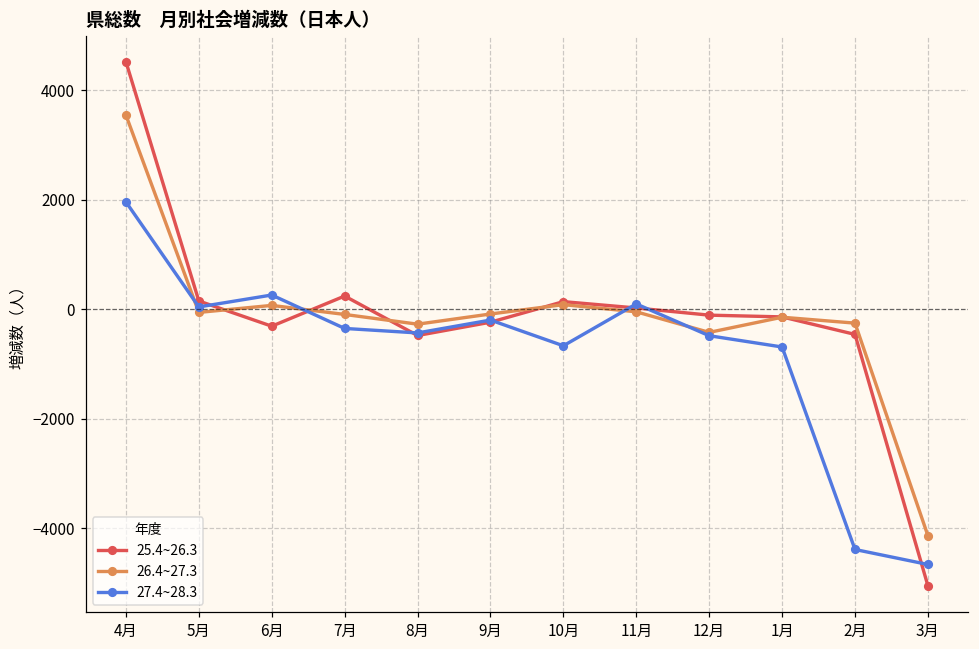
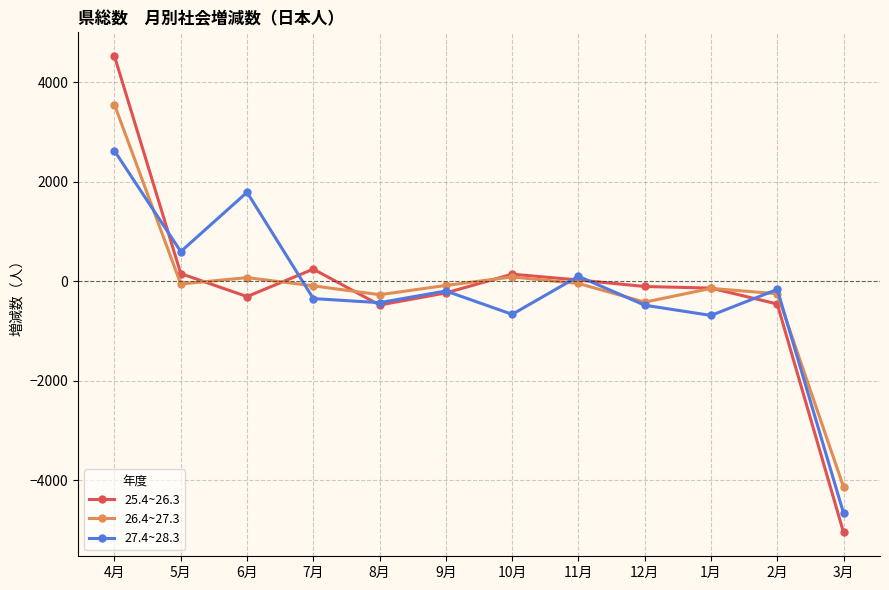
  {
    "27.4~28.3": {
-     "4月": 2000,
-     "5月": 0,
-     "6月": 300,
+     "4月": 2600,
+     "5月": 600,
+     "6月": 1800,
      "7月": -300,
      "10月": -700,
      "11月": 100,
      "12月": -500,
      "1月": -700,
-     "2月": -4400,
+     "2月": -200,
      "3月": -4700
    }
  }
